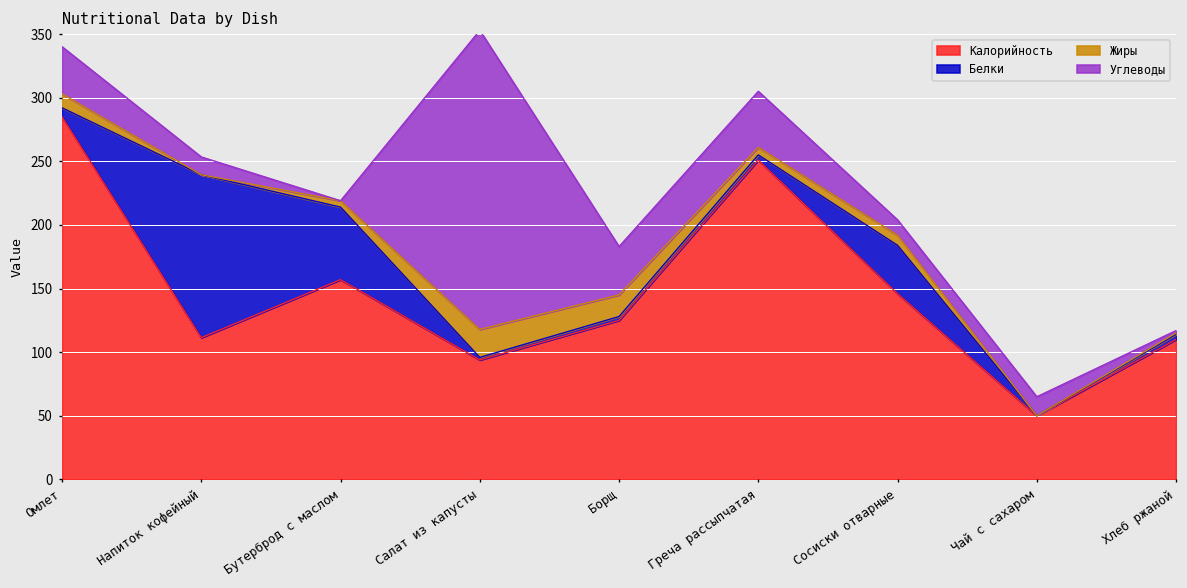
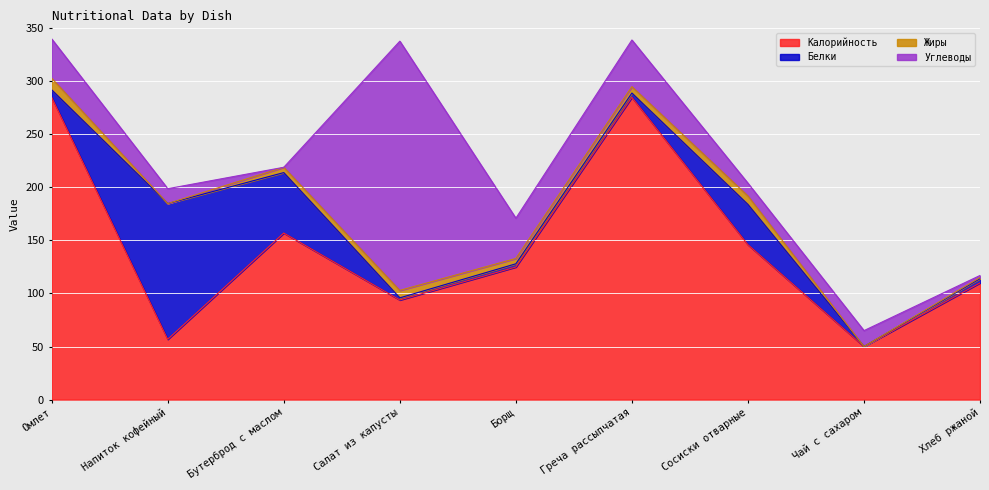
  {
    "Калорийность": {
      "Омлет": 285,
-     "Напиток кофейный": 111,
+     "Напиток кофейный": 57,
      "Бутерброд с маслом": 157,
      "Борщ": 125,
-     "Греча рассыпчатая": 251,
+     "Греча рассыпчатая": 285,
      "Сосиски отварные": 146,
      "Хлеб ржаной": 110
    },
    "Белки": {
      "Омлет": 7,
      "Бутерброд с маслом": 57,
      "Борщ": 3,
      "Греча рассыпчатая": 4,
      "Сосиски отварные": 38
    },
    "Жиры": {
      "Омлет": 11,
-     "Салат из капусты": 22,
-     "Борщ": 17,
+     "Салат из капусты": 7,
+     "Борщ": 5,
      "Греча рассыпчатая": 6,
      "Сосиски отварные": 8
    },
    "Углеводы": {
      "Омлет": 37,
      "Напиток кофейный": 14,
      "Борщ": 38,
      "Греча рассыпчатая": 44,
      "Сосиски отварные": 12,
      "Чай с сахаром": 15
    }
  }
